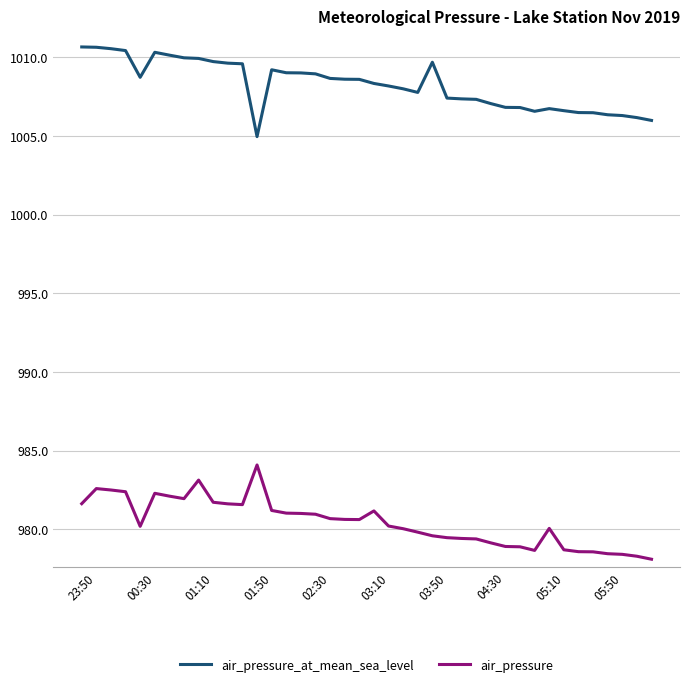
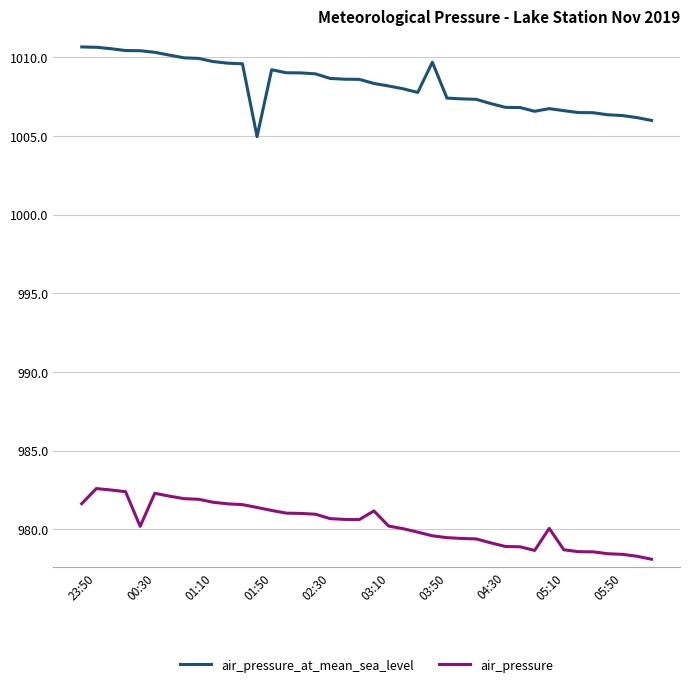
  {
    "air_pressure_at_mean_sea_level": {
      "23:50": 1010.7,
-     "00:30": 1008.7,
+     "00:30": 1010.4,
      "01:10": 1009.9,
      "01:50": 1005.0,
      "02:30": 1009.0,
      "03:10": 1008.4,
      "03:50": 1009.7,
      "04:30": 1007.1,
      "05:10": 1006.8,
      "05:50": 1006.4
    },
    "air_pressure": {
      "23:50": 981.6,
      "00:30": 980.2,
-     "01:10": 983.1,
-     "01:50": 984.1,
+     "01:10": 981.9,
+     "01:50": 981.4,
      "02:30": 981.0,
      "03:10": 981.2,
      "03:50": 979.6,
      "04:30": 979.2,
      "05:10": 980.1,
      "05:50": 978.5
    }
  }
